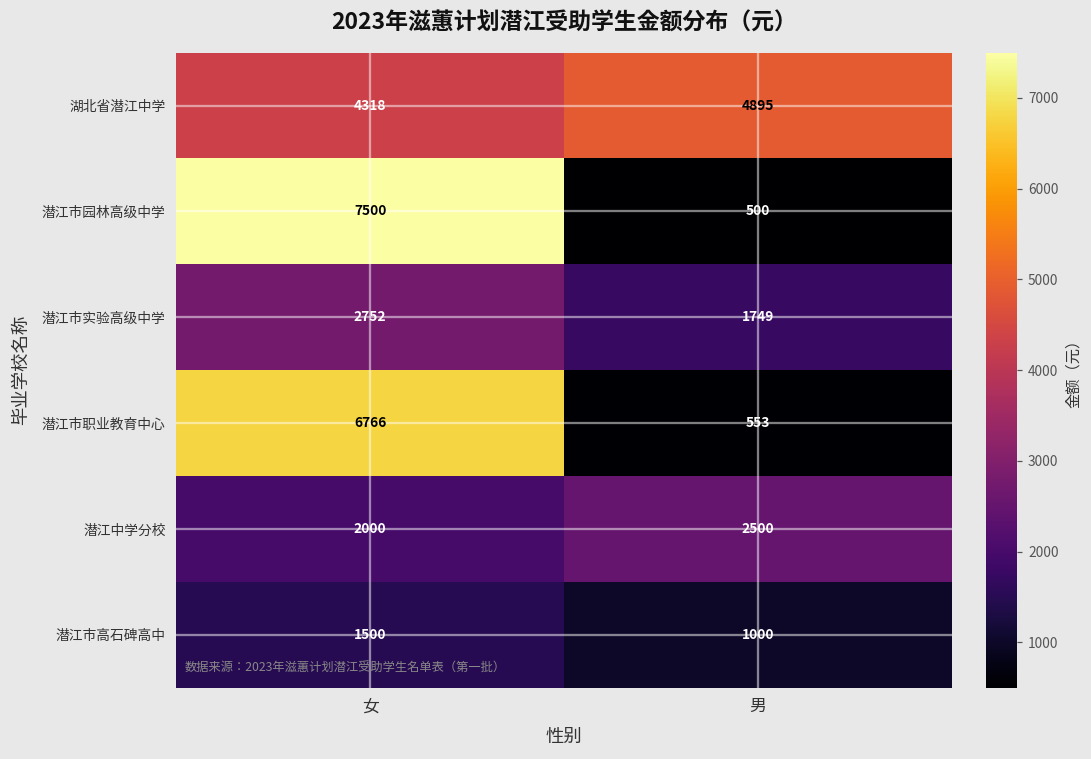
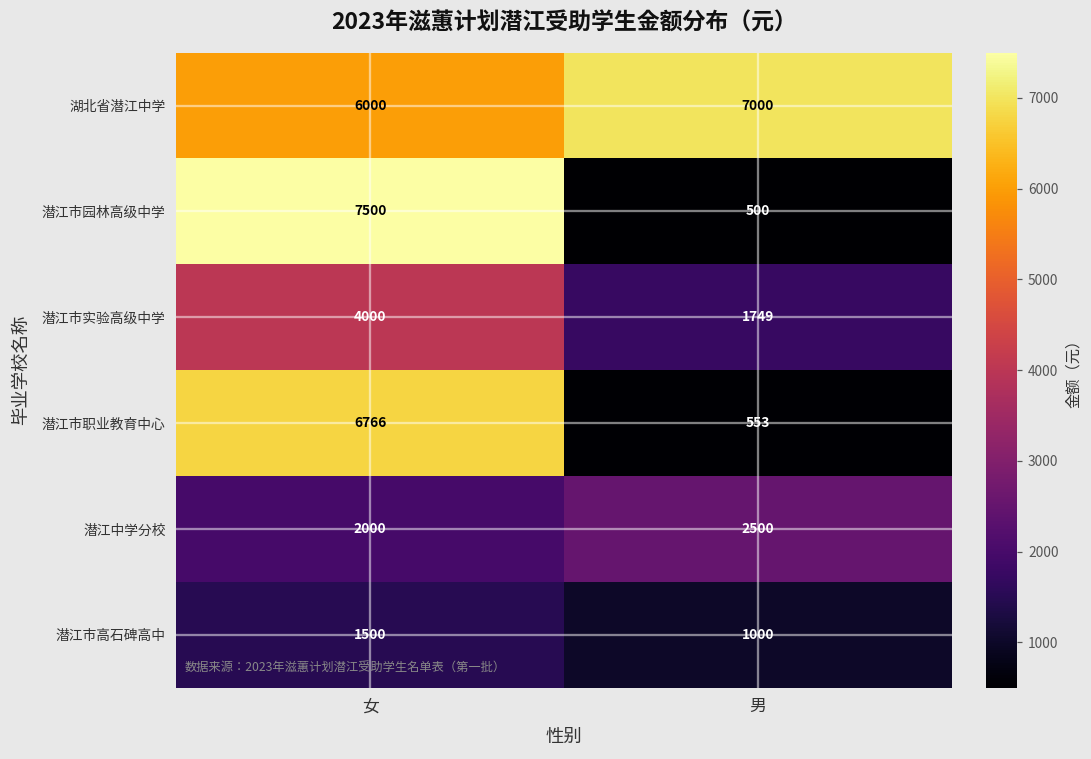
  {
    "湖北省潜江中学": {
-     "女": 4318,
-     "男": 4895
+     "女": 6000,
+     "男": 7000
    },
    "潜江市园林高级中学": {
      "女": 7500,
      "男": 500
    },
    "潜江市实验高级中学": {
-     "女": 2752,
+     "女": 4000,
      "男": 1749
    },
    "潜江市职业教育中心": {
      "女": 6766,
      "男": 553
    },
    "潜江中学分校": {
      "女": 2000,
      "男": 2500
    },
    "潜江市高石碑高中": {
      "男": 1000
    }
  }
